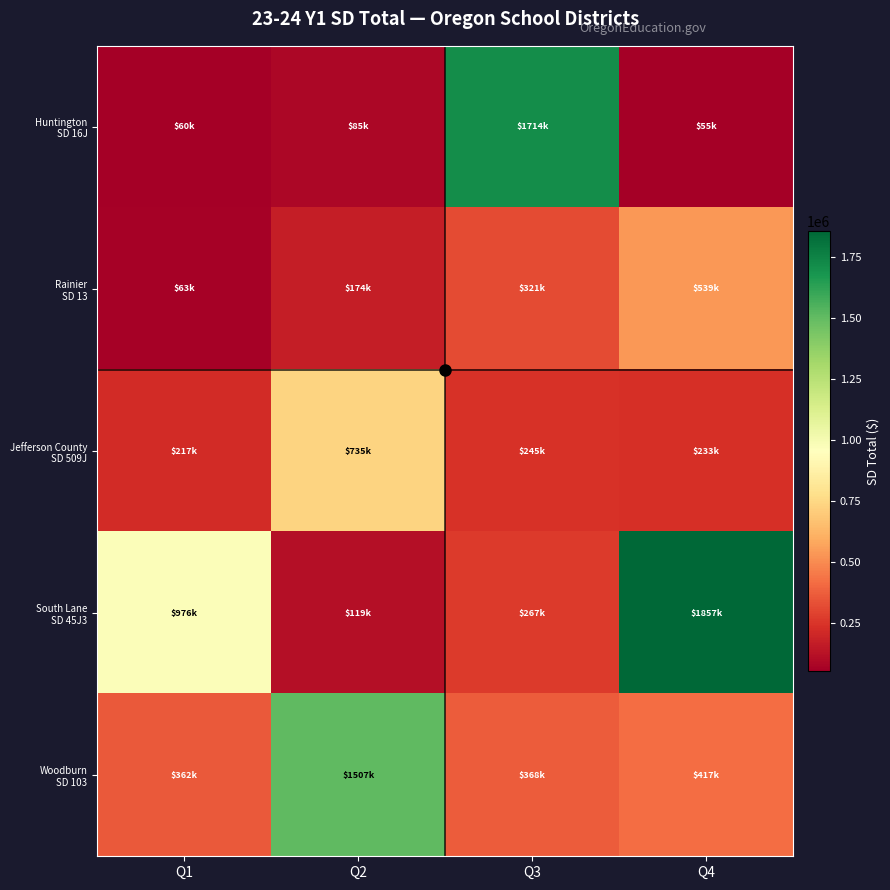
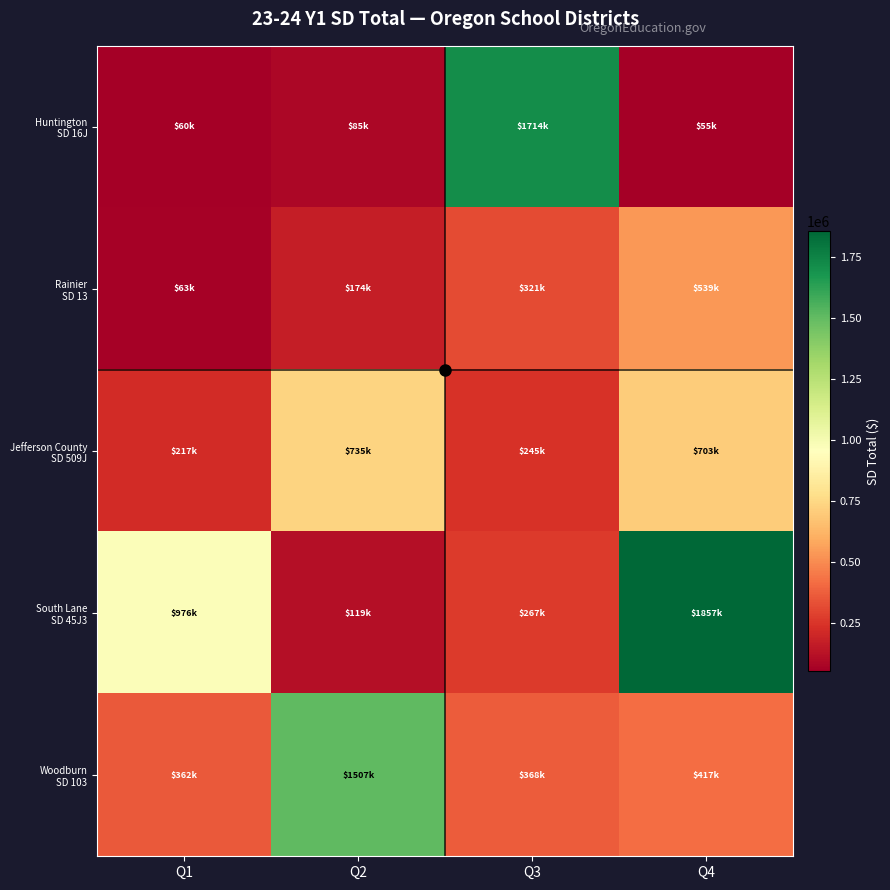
  {
    "Huntington SD 16J": {
      "Q1": "$60k",
      "Q2": "$85k",
      "Q3": "$1714k",
      "Q4": "$55k"
    },
    "Rainier SD 13": {
      "Q1": "$63k",
      "Q2": "$174k",
      "Q3": "$321k",
      "Q4": "$539k"
    },
    "Jefferson County SD 509J": {
      "Q1": "$217k",
      "Q2": "$735k",
      "Q3": "$245k",
-     "Q4": "$233k"
+     "Q4": "$703k"
    },
    "South Lane SD 45J3": {
      "Q1": "$976k",
      "Q2": "$119k",
      "Q3": "$267k",
      "Q4": "$1857k"
    },
    "Woodburn SD 103": {
      "Q1": "$362k",
      "Q2": "$1507k",
      "Q3": "$368k",
      "Q4": "$417k"
    }
  }
